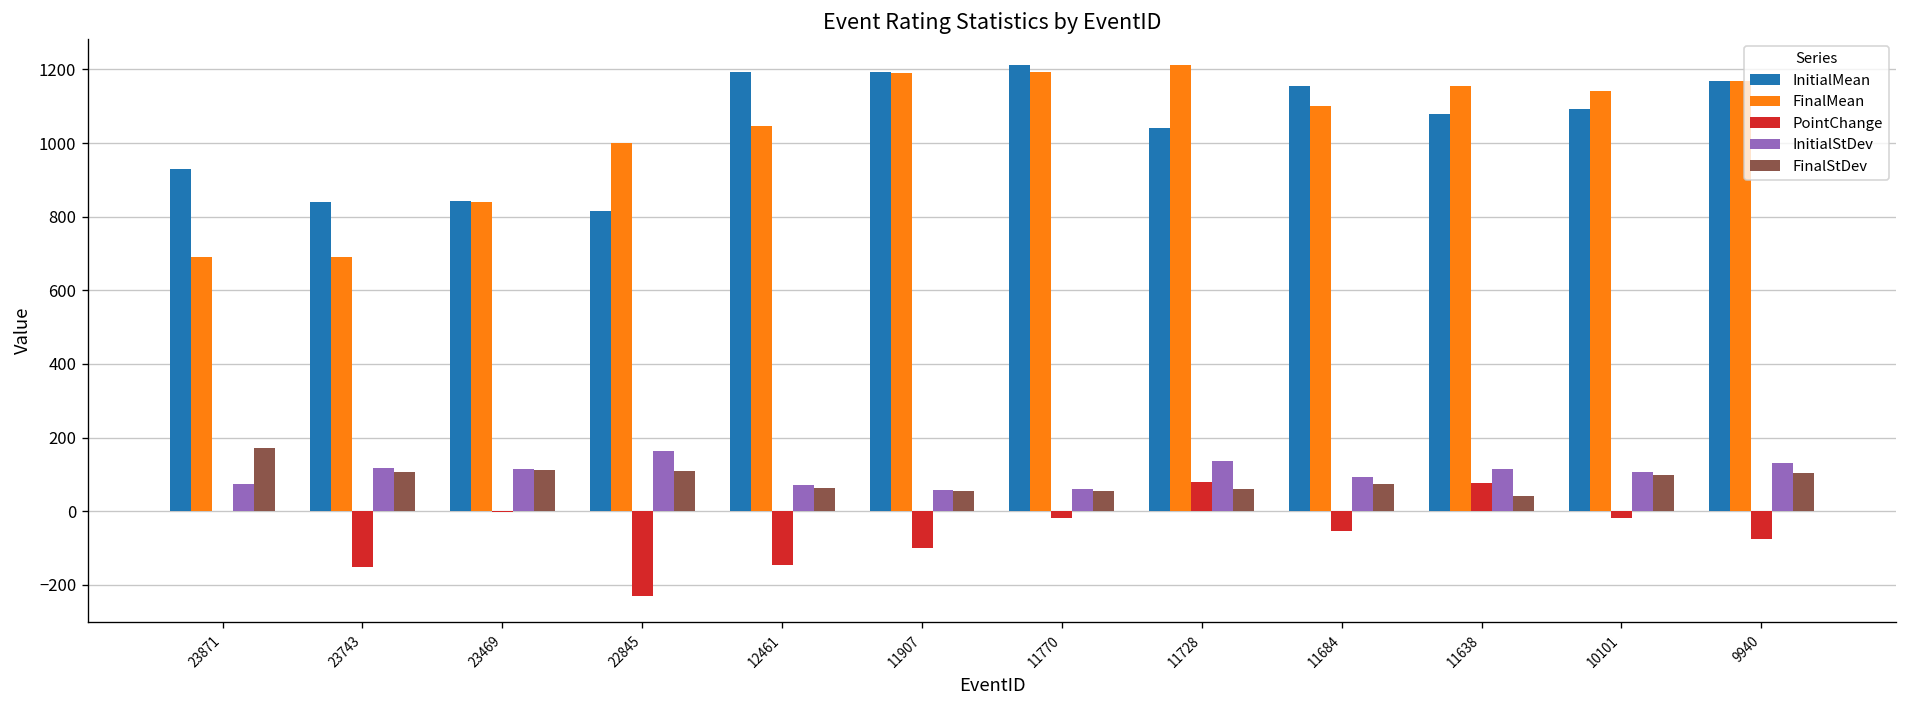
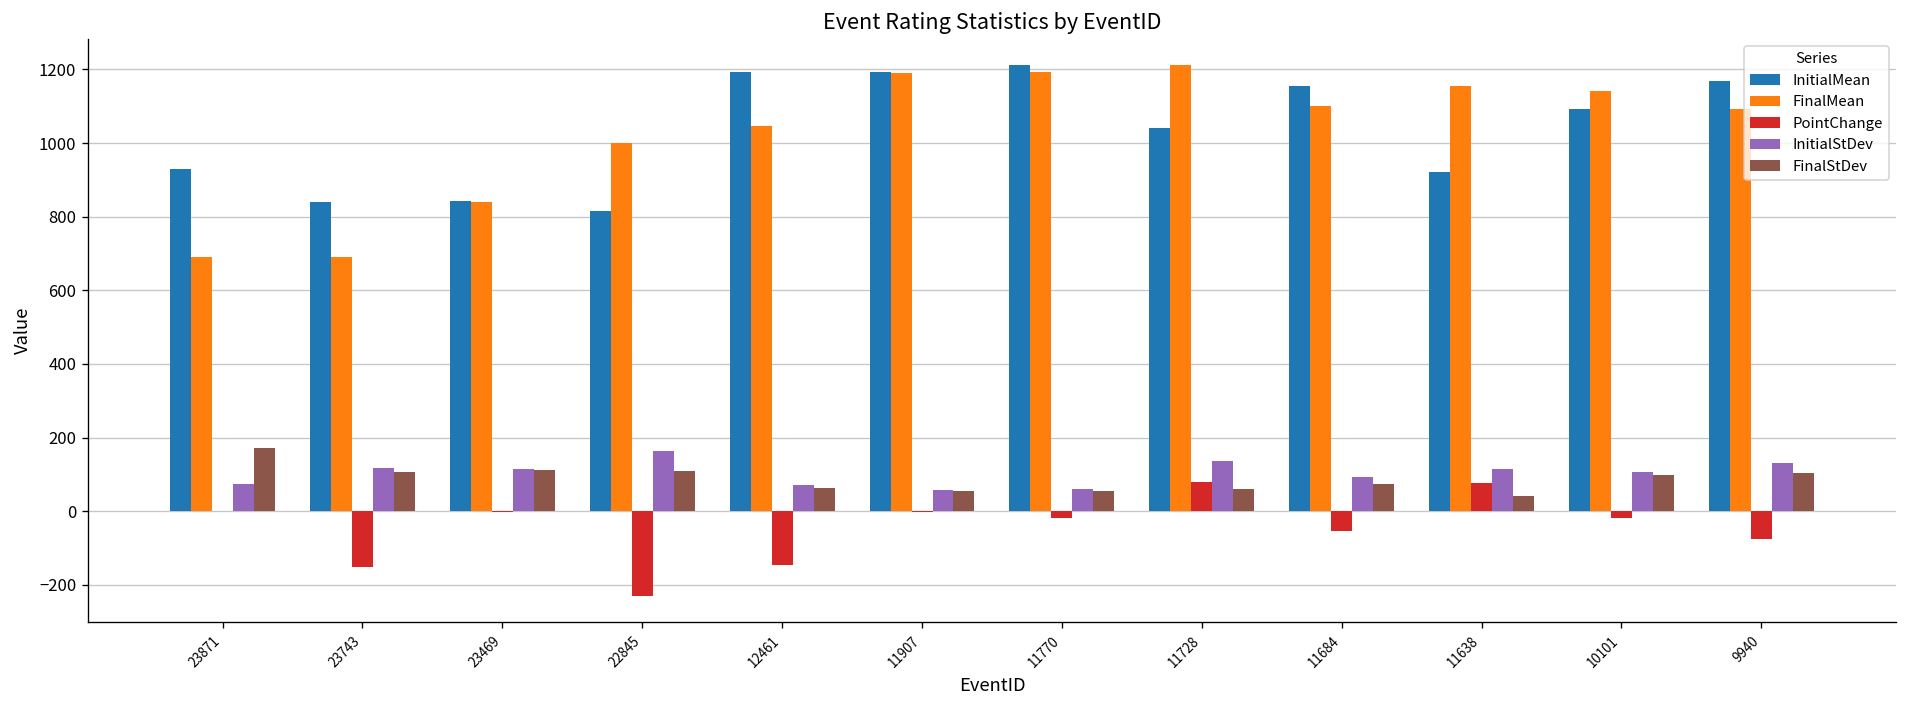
  {
    "InitialMean": {
      "23871": 930,
      "23743": 840,
      "23469": 840,
      "22845": 820,
      "12461": 1190,
      "11907": 1190,
      "11770": 1210,
      "11728": 1040,
      "11684": 1160,
-     "11638": 1080,
+     "11638": 920,
      "10101": 1090,
      "9940": 1170
    },
    "FinalMean": {
      "23871": 690,
      "23743": 690,
      "23469": 840,
      "22845": 1000,
      "12461": 1050,
      "11907": 1190,
      "11770": 1190,
      "11728": 1210,
      "11684": 1100,
      "11638": 1160,
      "10101": 1140,
-     "9940": 1170
+     "9940": 1090
    },
    "PointChange": {
      "23871": 0,
      "23743": -150,
      "22845": -230,
      "12461": -150,
-     "11907": -100,
+     "11907": 0,
      "11770": -20,
      "11728": 80,
      "11684": -50,
      "11638": 80,
      "10101": -20,
      "9940": -80
    },
    "InitialStDev": {
      "23871": 80,
      "23743": 120,
      "23469": 110,
      "22845": 160,
      "12461": 70,
      "11907": 60,
      "11770": 60,
      "11728": 140,
      "11684": 90,
      "11638": 110,
      "10101": 110,
      "9940": 130
    },
    "FinalStDev": {
      "23871": 170,
      "23743": 110,
      "23469": 110,
      "22845": 110,
      "12461": 60,
      "11907": 60,
      "11770": 50,
      "11728": 60,
      "11684": 70,
      "11638": 40,
      "10101": 100,
      "9940": 100
    }
  }
